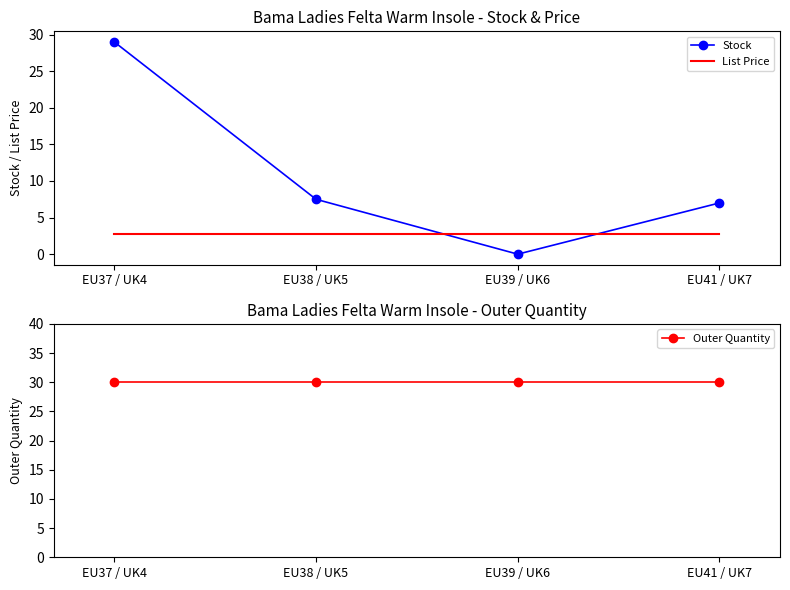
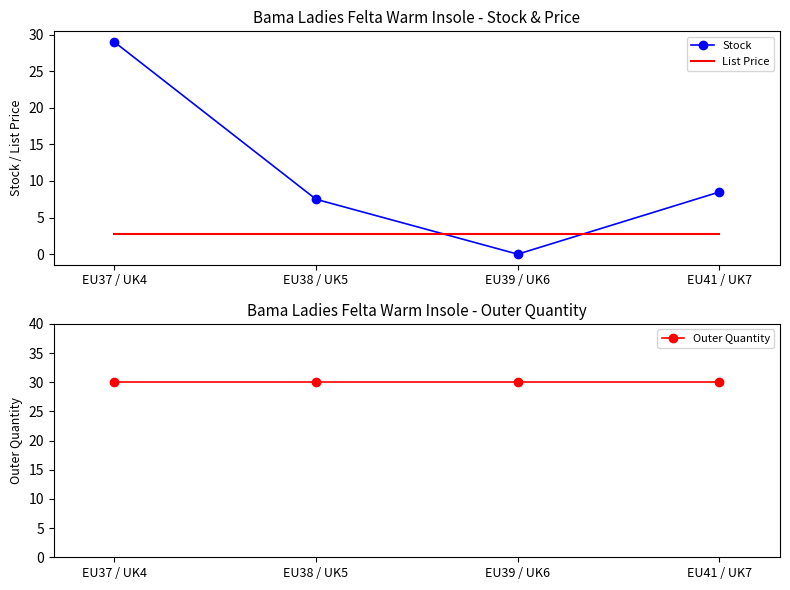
  {
    "Bama Ladies Felta Warm Insole - Stock & Price": {
      "Stock": {
        "EU37 / UK4": 29,
        "EU38 / UK5": 8,
        "EU39 / UK6": 0,
-       "EU41 / UK7": 7
+       "EU41 / UK7": 9
      },
      "List Price": {
        "EU37 / UK4": 3,
        "EU38 / UK5": 3,
        "EU39 / UK6": 3,
        "EU41 / UK7": 3
      }
    },
    "Bama Ladies Felta Warm Insole - Outer Quantity": {
      "EU37 / UK4": 30,
      "EU38 / UK5": 30,
      "EU39 / UK6": 30,
      "EU41 / UK7": 30
    }
  }
